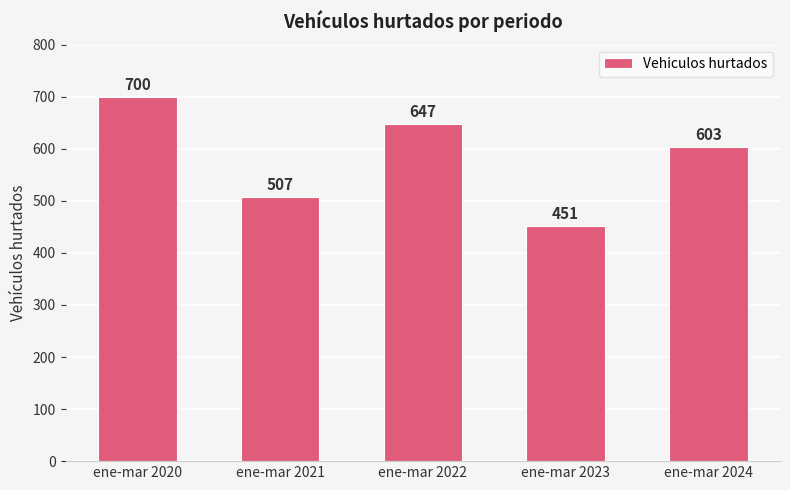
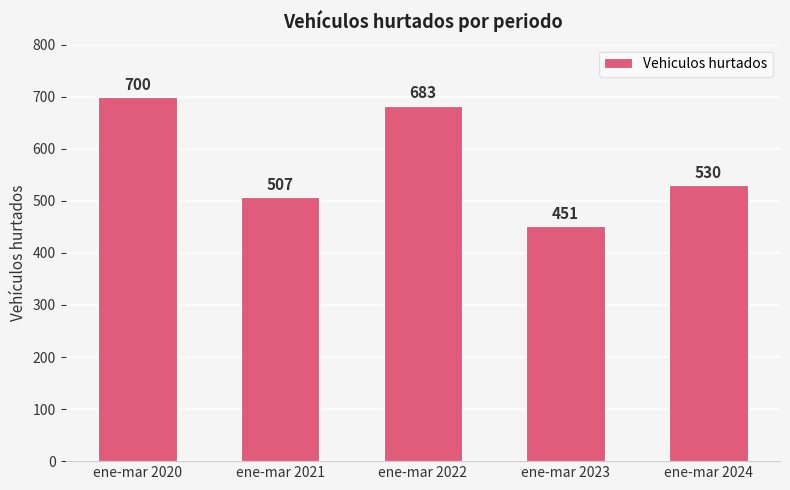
  {
    "ene-mar 2020": 700,
    "ene-mar 2021": 507,
-   "ene-mar 2022": 647,
+   "ene-mar 2022": 683,
    "ene-mar 2023": 451,
-   "ene-mar 2024": 603
+   "ene-mar 2024": 530
  }
